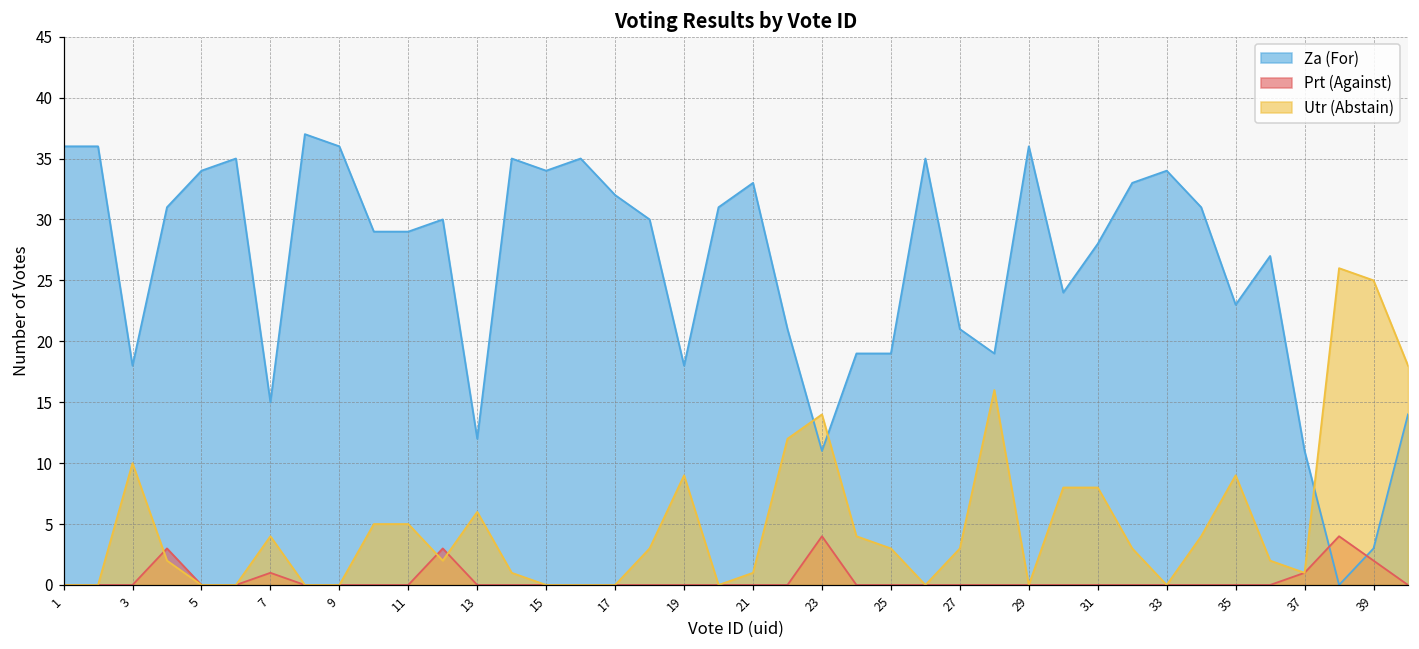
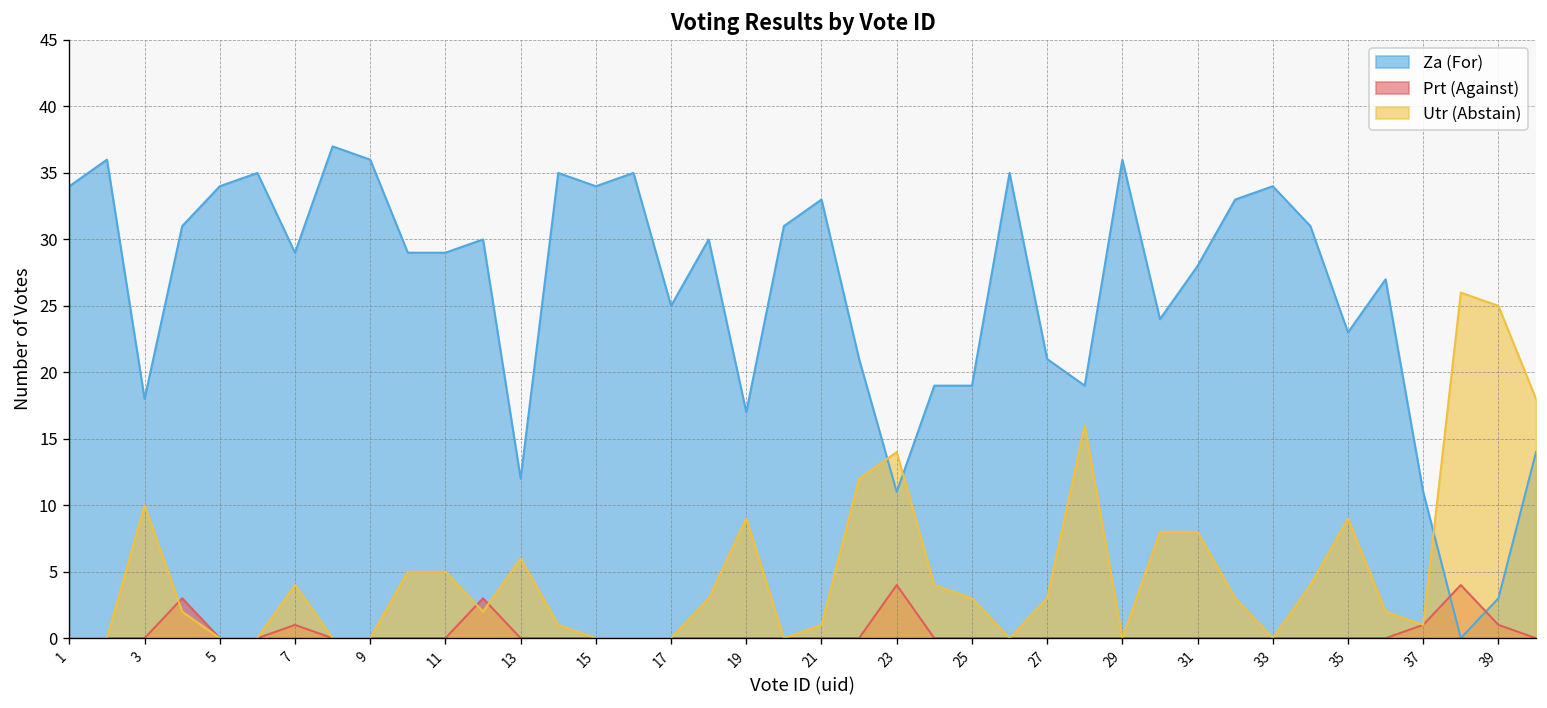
  {
    "Za (For)": {
-     "1": 36,
+     "1": 34,
      "3": 18,
      "5": 34,
-     "7": 15,
+     "7": 29,
      "9": 36,
      "11": 29,
      "13": 12,
      "15": 34,
-     "17": 32,
-     "19": 18,
+     "17": 25,
+     "19": 17,
      "21": 33,
      "23": 11,
      "25": 19,
      "27": 21,
      "29": 36,
      "31": 28,
      "33": 34,
      "35": 23,
      "37": 11,
      "39": 3
    },
    "Prt (Against)": {
      "3": 0,
      "7": 1,
      "11": 0,
      "13": 0,
      "19": 0,
      "21": 0,
      "23": 4,
      "25": 0,
      "27": 0,
      "31": 0,
      "35": 0,
-     "39": 2
+     "39": 1
    },
    "Utr (Abstain)": {
      "3": 10,
      "7": 4,
      "11": 5,
      "13": 6,
      "19": 9,
      "21": 1,
      "23": 14,
      "25": 3,
      "27": 3,
      "31": 8,
      "35": 9,
      "39": 25
    }
  }
